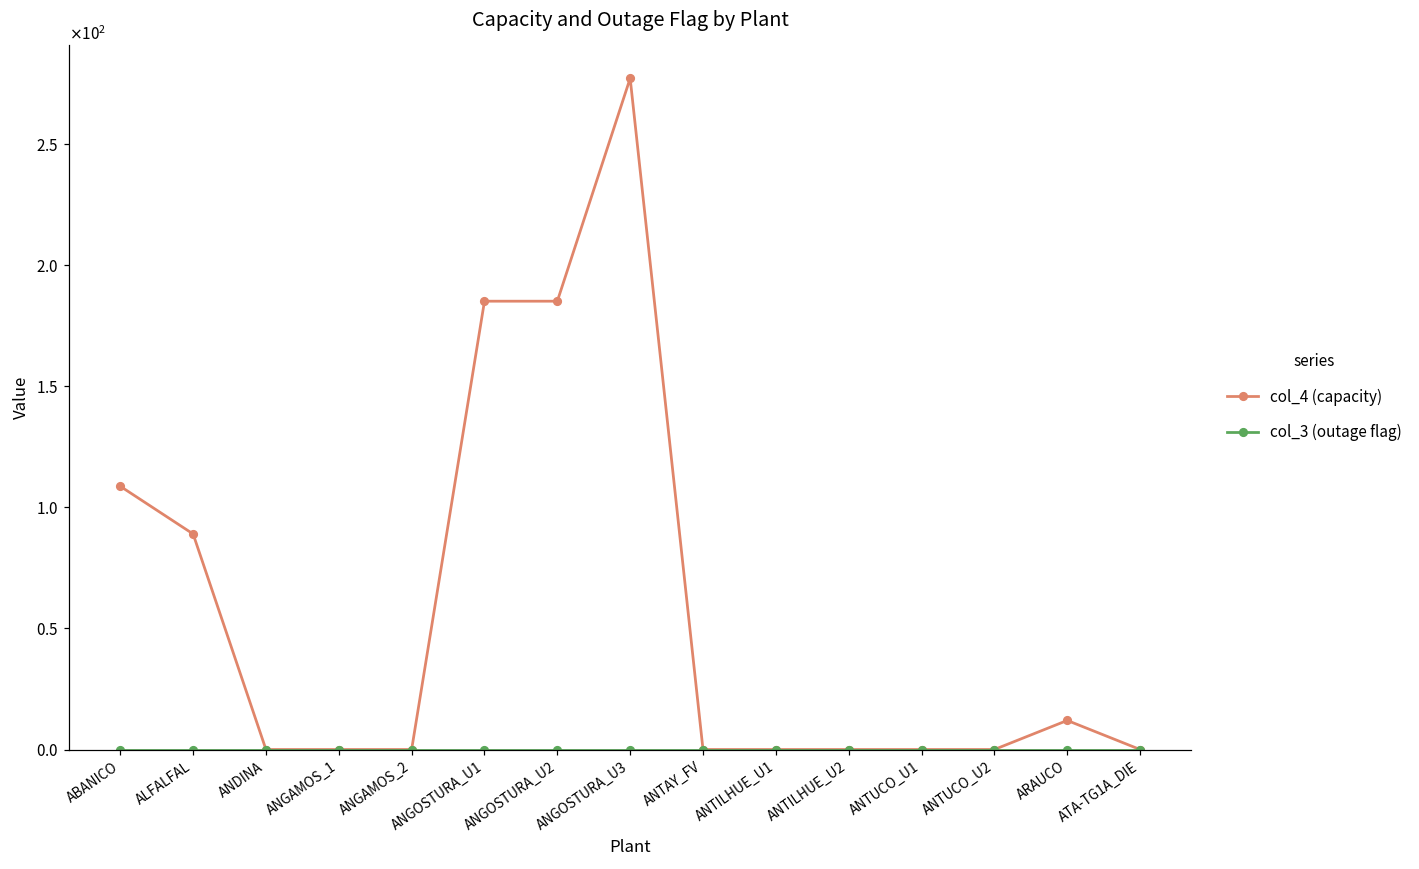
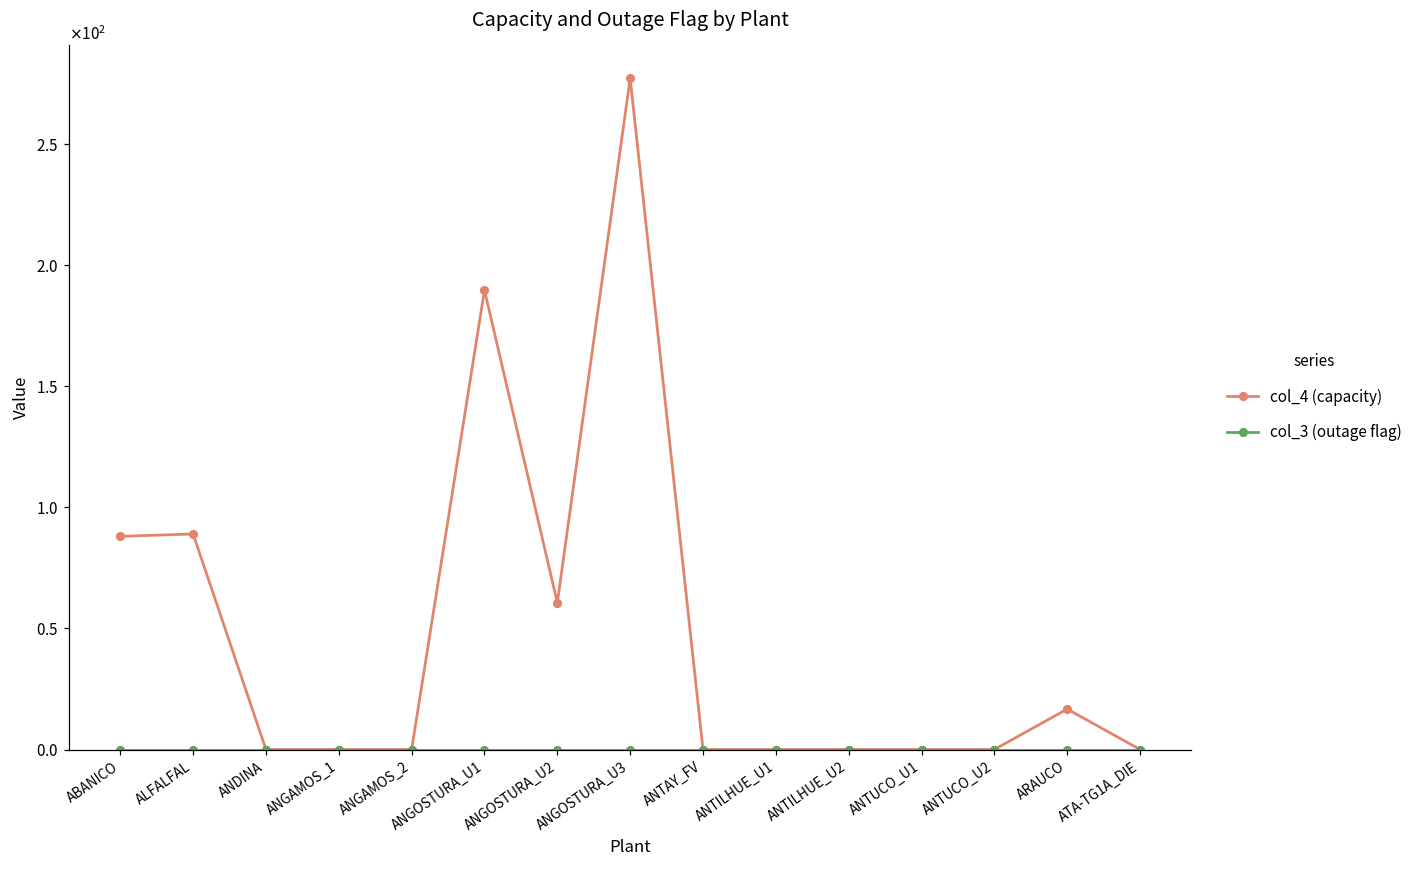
  {
    "col_4 (capacity)": {
-     "ABANICO": 109,
+     "ABANICO": 88,
      "ALFALFAL": 89,
-     "ANGOSTURA_U1": 185,
-     "ANGOSTURA_U2": 185,
+     "ANGOSTURA_U1": 190,
+     "ANGOSTURA_U2": 61,
      "ANGOSTURA_U3": 277,
-     "ARAUCO": 12
+     "ARAUCO": 17
    },
    "col_3 (outage flag)": {
      "ABANICO": 0,
      "ALFALFAL": 0,
      "ANGOSTURA_U1": 0,
      "ANGOSTURA_U2": 0,
      "ANGOSTURA_U3": 0,
      "ARAUCO": 0
    }
  }
